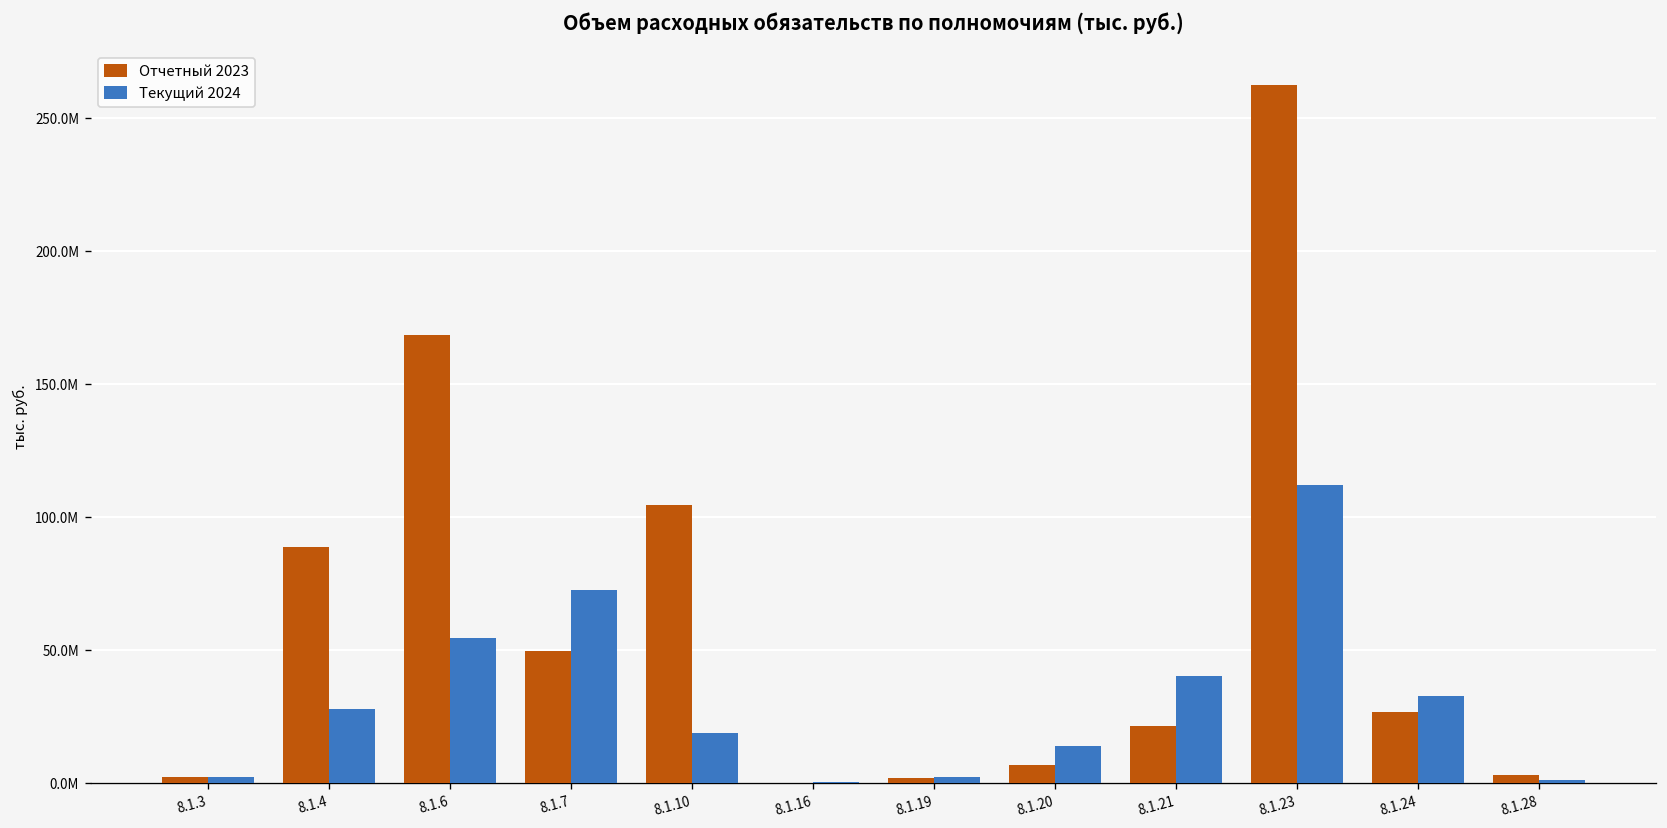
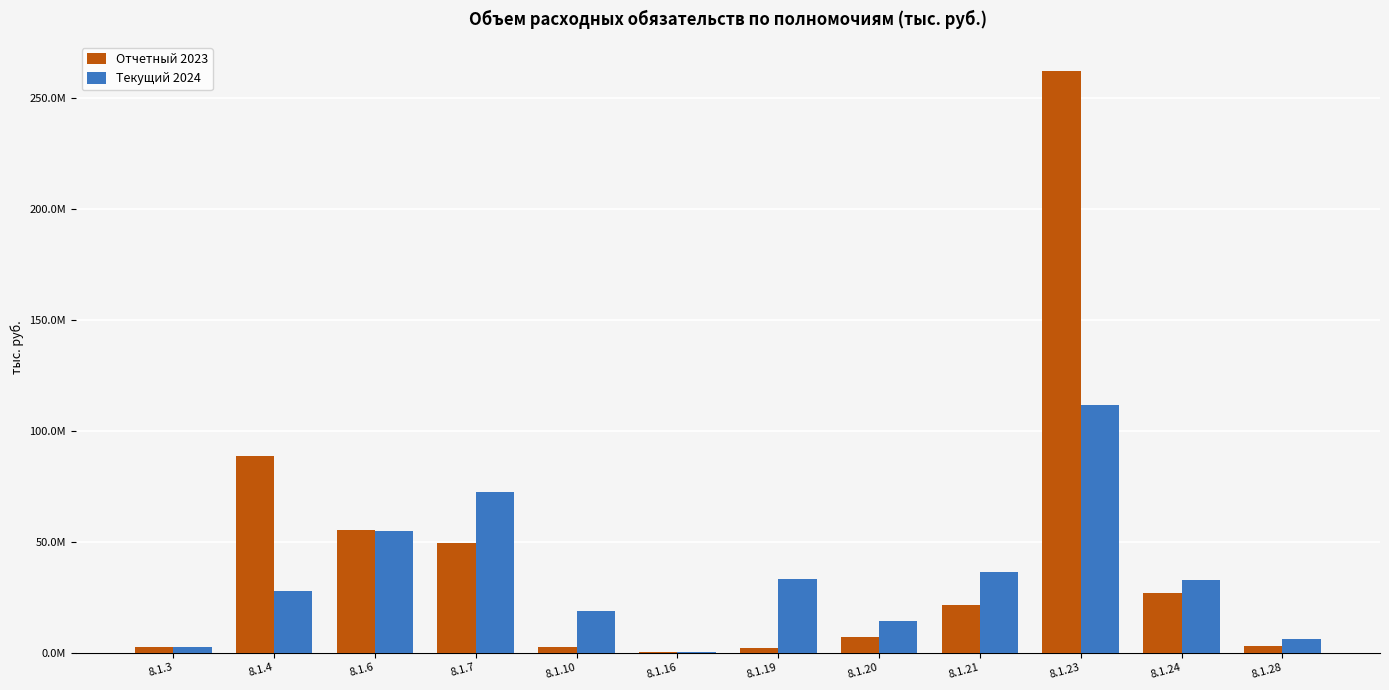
  {
    "Отчетный 2023": {
      "8.1.3": 2000000,
      "8.1.4": 89000000,
-     "8.1.6": 168000000,
+     "8.1.6": 55000000,
      "8.1.7": 50000000,
-     "8.1.10": 104000000,
+     "8.1.10": 3000000,
      "8.1.19": 2000000,
      "8.1.20": 7000000,
      "8.1.21": 22000000,
      "8.1.23": 262000000,
      "8.1.24": 27000000,
      "8.1.28": 3000000
    },
    "Текущий 2024": {
      "8.1.3": 2000000,
      "8.1.4": 28000000,
      "8.1.6": 55000000,
      "8.1.7": 73000000,
      "8.1.10": 19000000,
-     "8.1.19": 2000000,
+     "8.1.19": 33000000,
      "8.1.20": 14000000,
-     "8.1.21": 40000000,
+     "8.1.21": 36000000,
      "8.1.23": 112000000,
      "8.1.24": 33000000,
-     "8.1.28": 1000000
+     "8.1.28": 6000000
    }
  }
